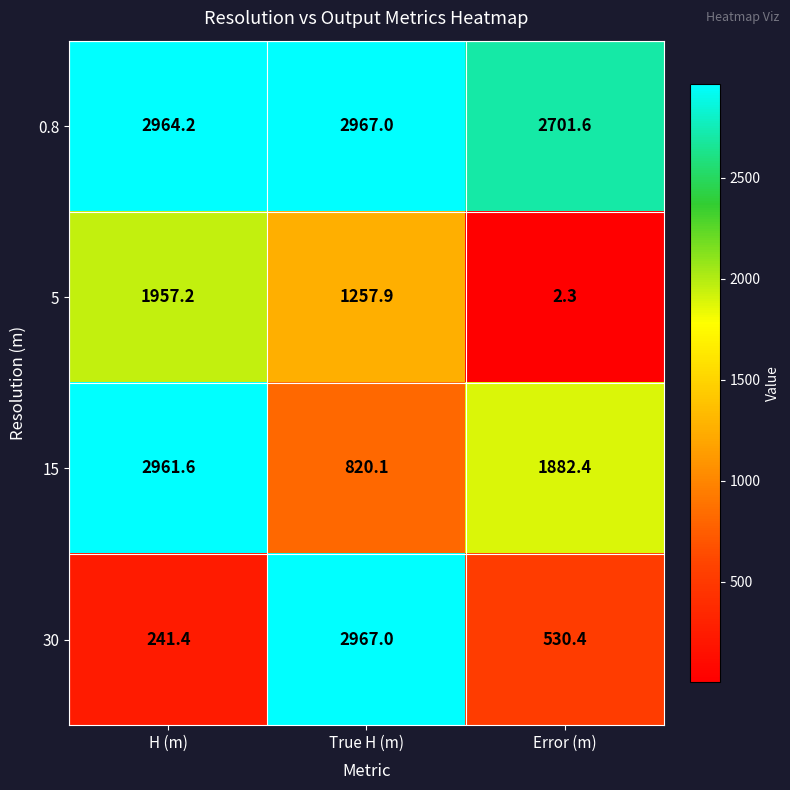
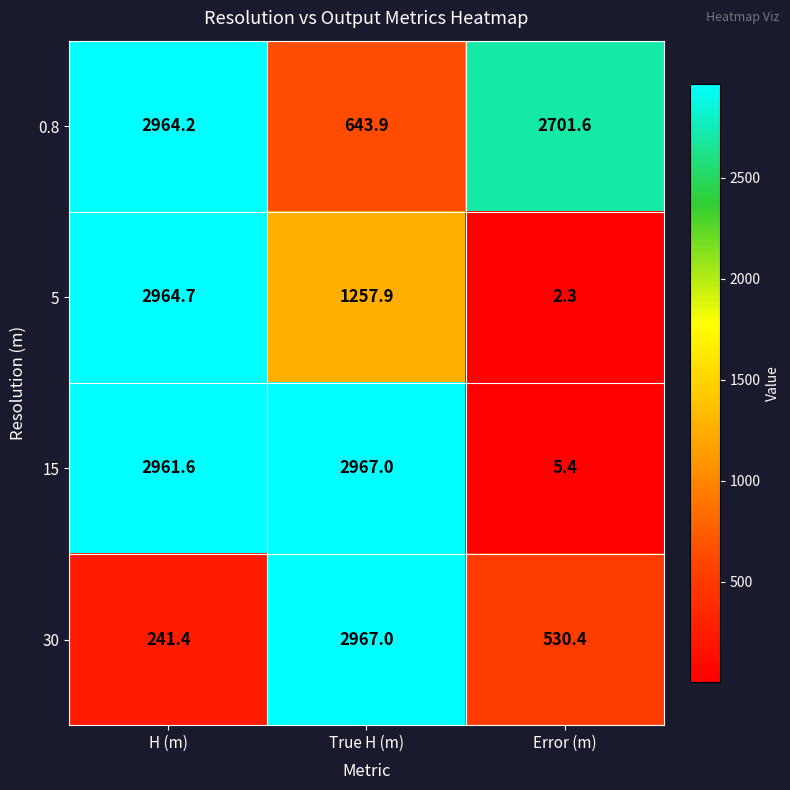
  {
    "0.8": {
      "H (m)": 2964.2,
-     "True H (m)": 2967.0,
+     "True H (m)": 643.9,
      "Error (m)": 2701.6
    },
    "5": {
-     "H (m)": 1957.2,
+     "H (m)": 2964.7,
      "True H (m)": 1257.9,
      "Error (m)": 2.3
    },
    "15": {
      "H (m)": 2961.6,
-     "True H (m)": 820.1,
-     "Error (m)": 1882.4
+     "True H (m)": 2967.0,
+     "Error (m)": 5.4
    },
    "30": {
      "H (m)": 241.4,
      "True H (m)": 2967.0,
      "Error (m)": 530.4
    }
  }
